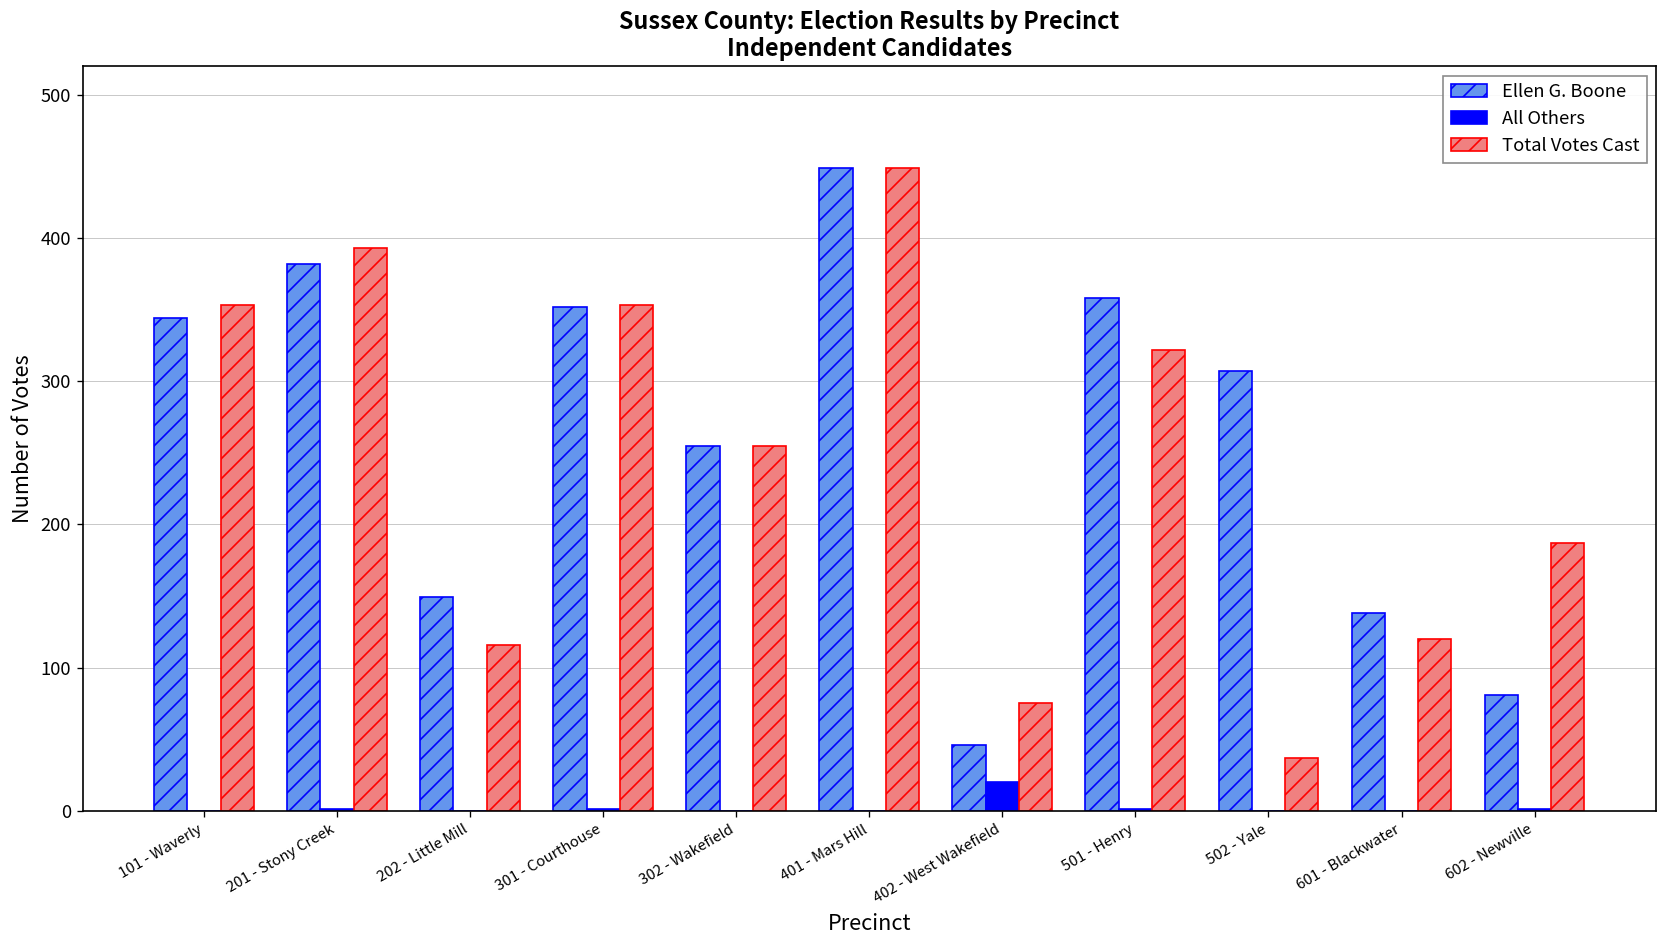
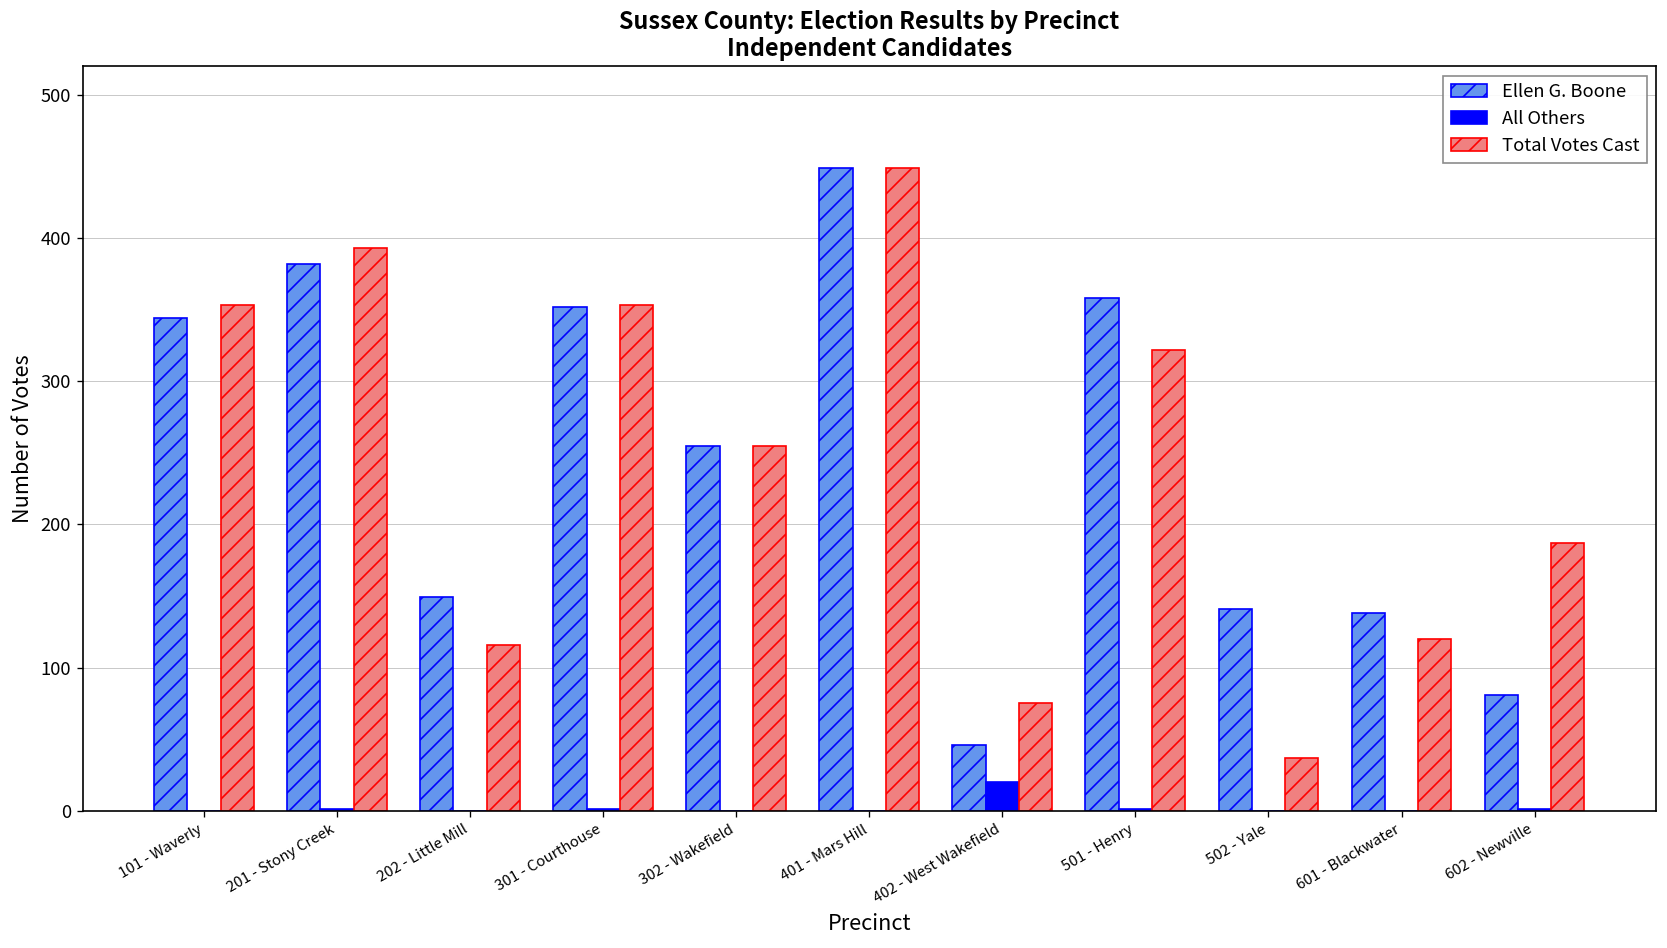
  {
    "Ellen G. Boone": {
      "101 - Waverly": 344,
      "201 - Stony Creek": 382,
      "202 - Little Mill": 149,
      "301 - Courthouse": 352,
      "302 - Wakefield": 255,
      "401 - Mars Hill": 449,
      "402 - West Wakefield": 46,
      "501 - Henry": 358,
-     "502 - Yale": 307,
+     "502 - Yale": 141,
      "601 - Blackwater": 138,
      "602 - Newville": 81
    },
    "All Others": {
      "101 - Waverly": 0,
      "202 - Little Mill": 0,
      "302 - Wakefield": 0,
      "401 - Mars Hill": 0,
      "402 - West Wakefield": 20,
      "502 - Yale": 0,
      "601 - Blackwater": 0
    },
    "Total Votes Cast": {
      "101 - Waverly": 353,
      "201 - Stony Creek": 393,
      "202 - Little Mill": 116,
      "301 - Courthouse": 353,
      "302 - Wakefield": 255,
      "401 - Mars Hill": 449,
      "402 - West Wakefield": 75,
      "501 - Henry": 322,
      "502 - Yale": 37,
      "601 - Blackwater": 120,
      "602 - Newville": 187
    }
  }
